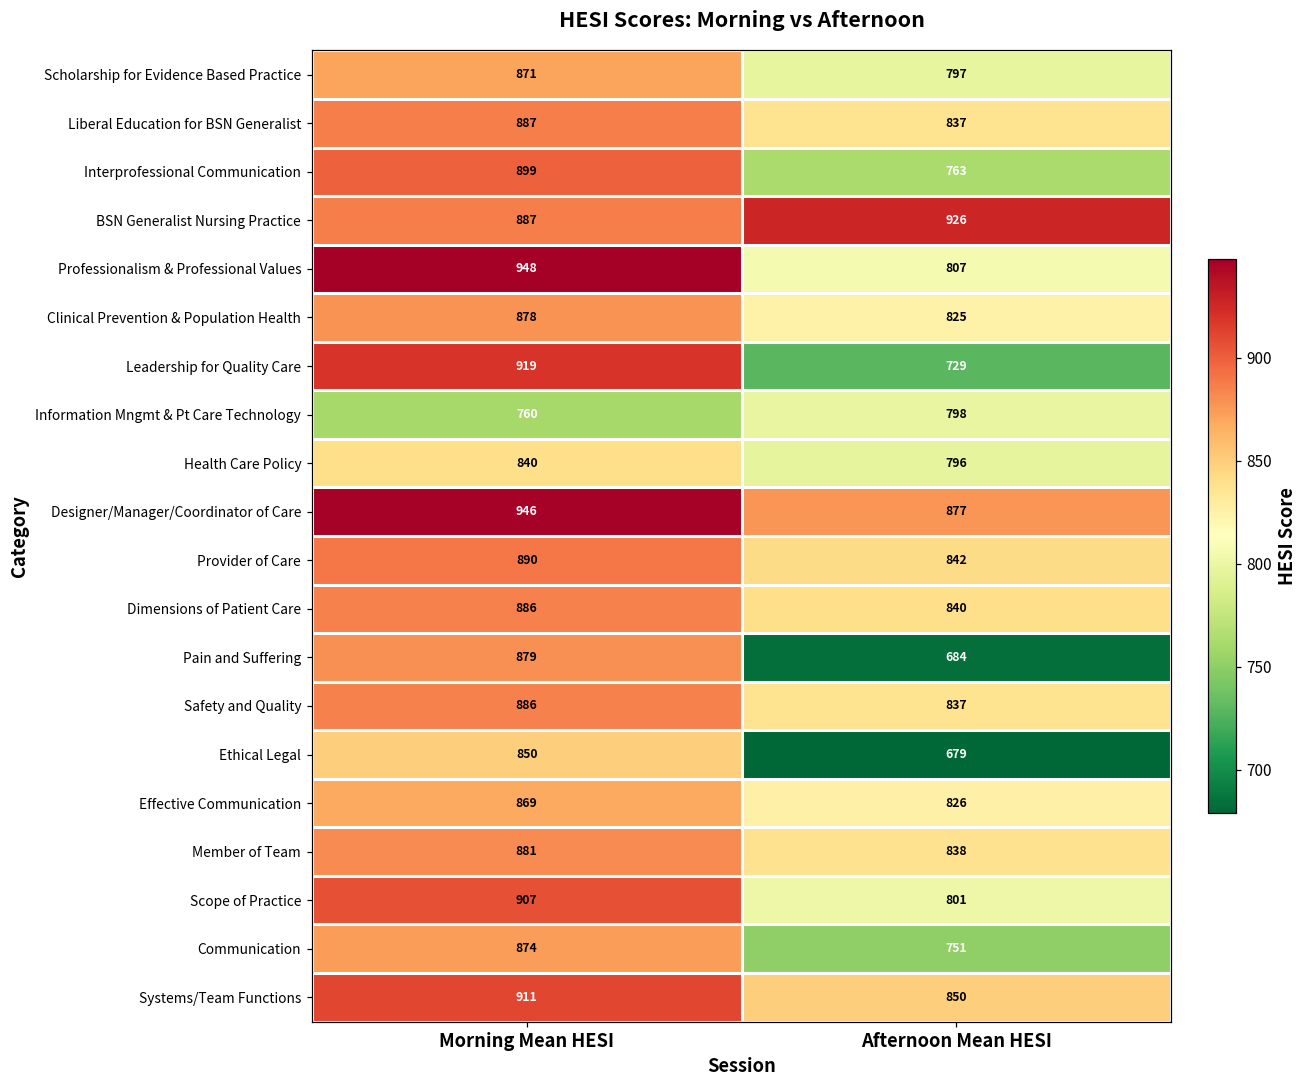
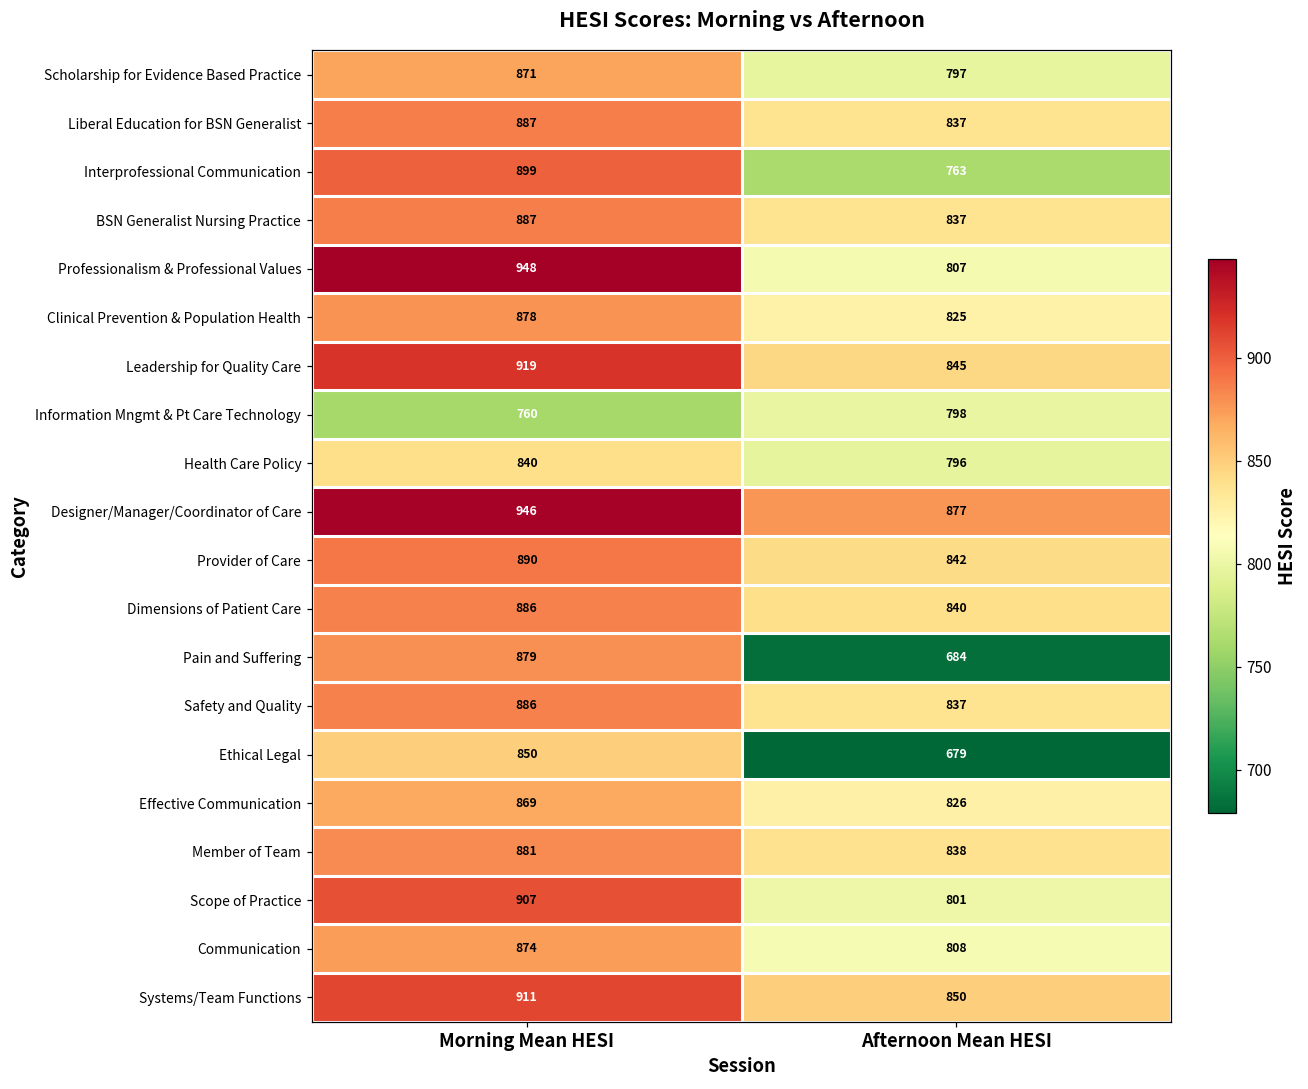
  {
    "Scholarship for Evidence Based Practice": {
      "Morning Mean HESI": 871,
      "Afternoon Mean HESI": 797
    },
    "Liberal Education for BSN Generalist": {
      "Morning Mean HESI": 887,
      "Afternoon Mean HESI": 837
    },
    "Interprofessional Communication": {
      "Morning Mean HESI": 899,
      "Afternoon Mean HESI": 763
    },
    "BSN Generalist Nursing Practice": {
      "Morning Mean HESI": 887,
-     "Afternoon Mean HESI": 926
+     "Afternoon Mean HESI": 837
    },
    "Professionalism & Professional Values": {
      "Morning Mean HESI": 948,
      "Afternoon Mean HESI": 807
    },
    "Clinical Prevention & Population Health": {
      "Morning Mean HESI": 878,
      "Afternoon Mean HESI": 825
    },
    "Leadership for Quality Care": {
      "Morning Mean HESI": 919,
-     "Afternoon Mean HESI": 729
+     "Afternoon Mean HESI": 845
    },
    "Information Mngmt & Pt Care Technology": {
      "Morning Mean HESI": 760,
      "Afternoon Mean HESI": 798
    },
    "Health Care Policy": {
      "Morning Mean HESI": 840,
      "Afternoon Mean HESI": 796
    },
    "Designer/Manager/Coordinator of Care": {
      "Morning Mean HESI": 946,
      "Afternoon Mean HESI": 877
    },
    "Provider of Care": {
      "Morning Mean HESI": 890,
      "Afternoon Mean HESI": 842
    },
    "Dimensions of Patient Care": {
      "Morning Mean HESI": 886,
      "Afternoon Mean HESI": 840
    },
    "Pain and Suffering": {
      "Morning Mean HESI": 879,
      "Afternoon Mean HESI": 684
    },
    "Safety and Quality": {
      "Morning Mean HESI": 886,
      "Afternoon Mean HESI": 837
    },
    "Ethical Legal": {
      "Morning Mean HESI": 850,
      "Afternoon Mean HESI": 679
    },
    "Effective Communication": {
      "Morning Mean HESI": 869,
      "Afternoon Mean HESI": 826
    },
    "Member of Team": {
      "Morning Mean HESI": 881,
      "Afternoon Mean HESI": 838
    },
    "Scope of Practice": {
      "Morning Mean HESI": 907,
      "Afternoon Mean HESI": 801
    },
    "Communication": {
      "Morning Mean HESI": 874,
-     "Afternoon Mean HESI": 751
+     "Afternoon Mean HESI": 808
    },
    "Systems/Team Functions": {
      "Morning Mean HESI": 911,
      "Afternoon Mean HESI": 850
    }
  }
